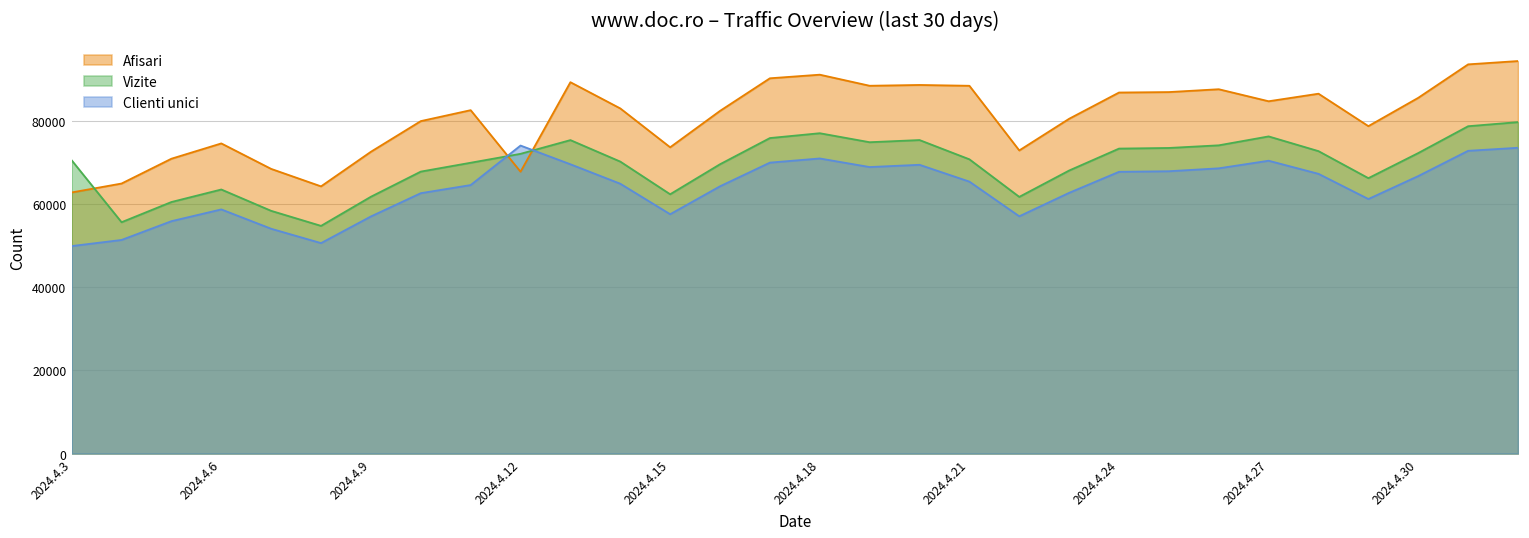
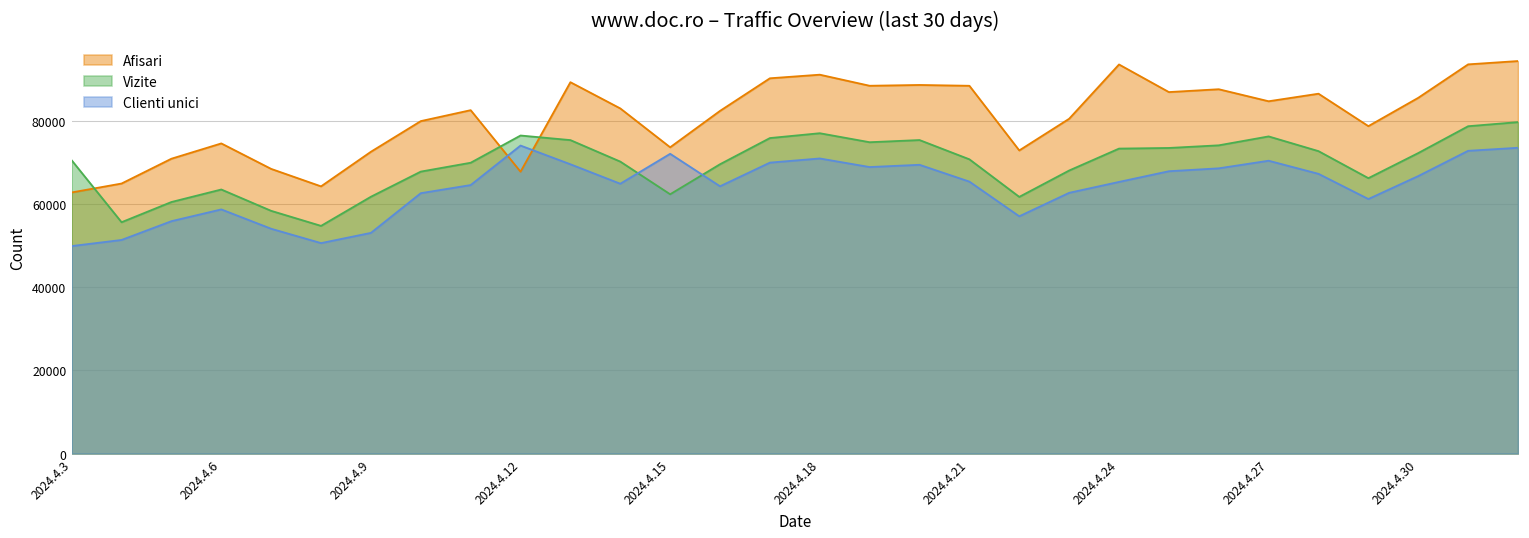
  {
    "Afisari": {
      "2024.4.3": 63000,
      "2024.4.6": 75000,
      "2024.4.9": 73000,
      "2024.4.12": 68000,
      "2024.4.15": 74000,
      "2024.4.18": 91000,
      "2024.4.21": 88000,
-     "2024.4.24": 87000,
+     "2024.4.24": 93000,
      "2024.4.27": 85000,
      "2024.4.30": 85000
    },
    "Vizite": {
      "2024.4.3": 70000,
      "2024.4.6": 63000,
      "2024.4.9": 62000,
-     "2024.4.12": 72000,
+     "2024.4.12": 76000,
      "2024.4.15": 62000,
      "2024.4.18": 77000,
      "2024.4.21": 71000,
      "2024.4.24": 73000,
      "2024.4.27": 76000,
      "2024.4.30": 72000
    },
    "Clienti unici": {
      "2024.4.3": 50000,
      "2024.4.6": 59000,
-     "2024.4.9": 57000,
+     "2024.4.9": 53000,
      "2024.4.12": 74000,
-     "2024.4.15": 57000,
+     "2024.4.15": 72000,
      "2024.4.18": 71000,
      "2024.4.21": 65000,
-     "2024.4.24": 68000,
+     "2024.4.24": 65000,
      "2024.4.27": 70000,
      "2024.4.30": 67000
    }
  }
